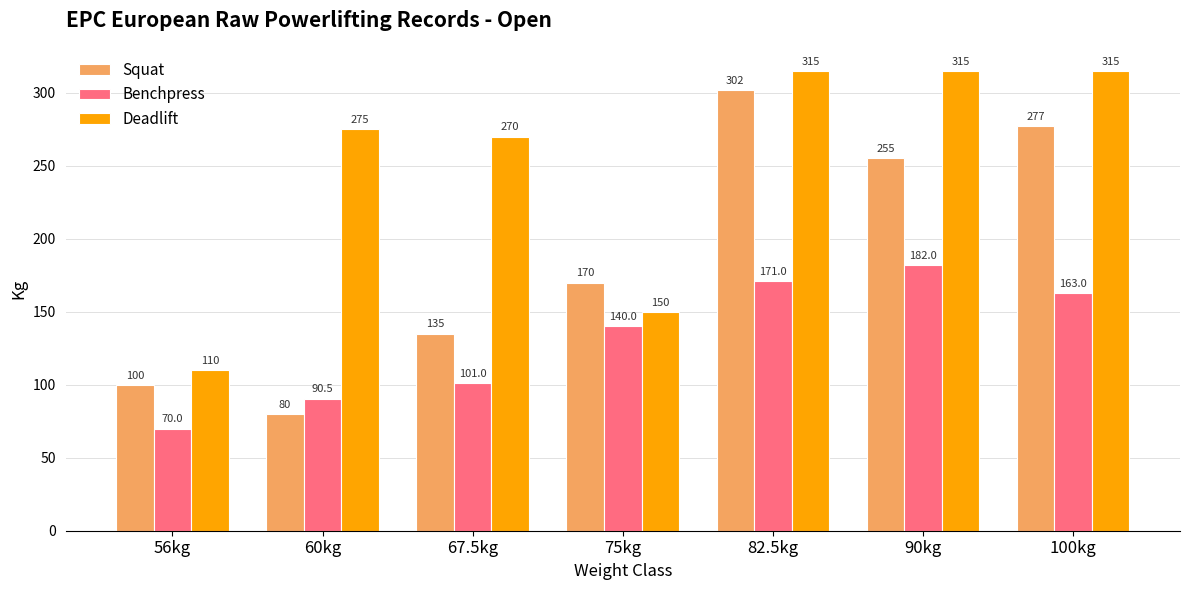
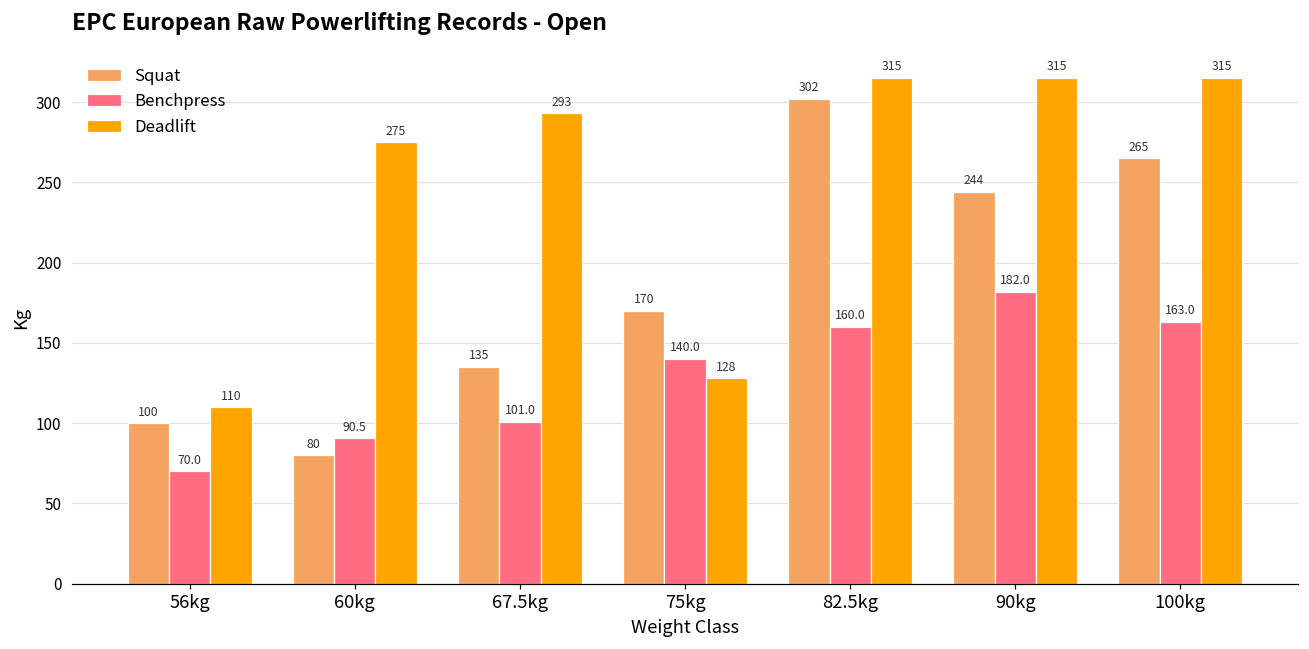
  {
    "Squat": {
      "56kg": 100,
      "60kg": 80,
      "67.5kg": 135,
      "75kg": 170,
      "82.5kg": 302,
-     "90kg": 255,
-     "100kg": 277
+     "90kg": 244,
+     "100kg": 265
    },
    "Benchpress": {
      "56kg": 70.0,
      "60kg": 90.5,
      "67.5kg": 101.0,
      "75kg": 140.0,
-     "82.5kg": 171.0,
+     "82.5kg": 160.0,
      "90kg": 182.0,
      "100kg": 163.0
    },
    "Deadlift": {
      "56kg": 110,
      "60kg": 275,
-     "67.5kg": 270,
-     "75kg": 150,
+     "67.5kg": 293,
+     "75kg": 128,
      "82.5kg": 315,
      "90kg": 315,
      "100kg": 315
    }
  }
